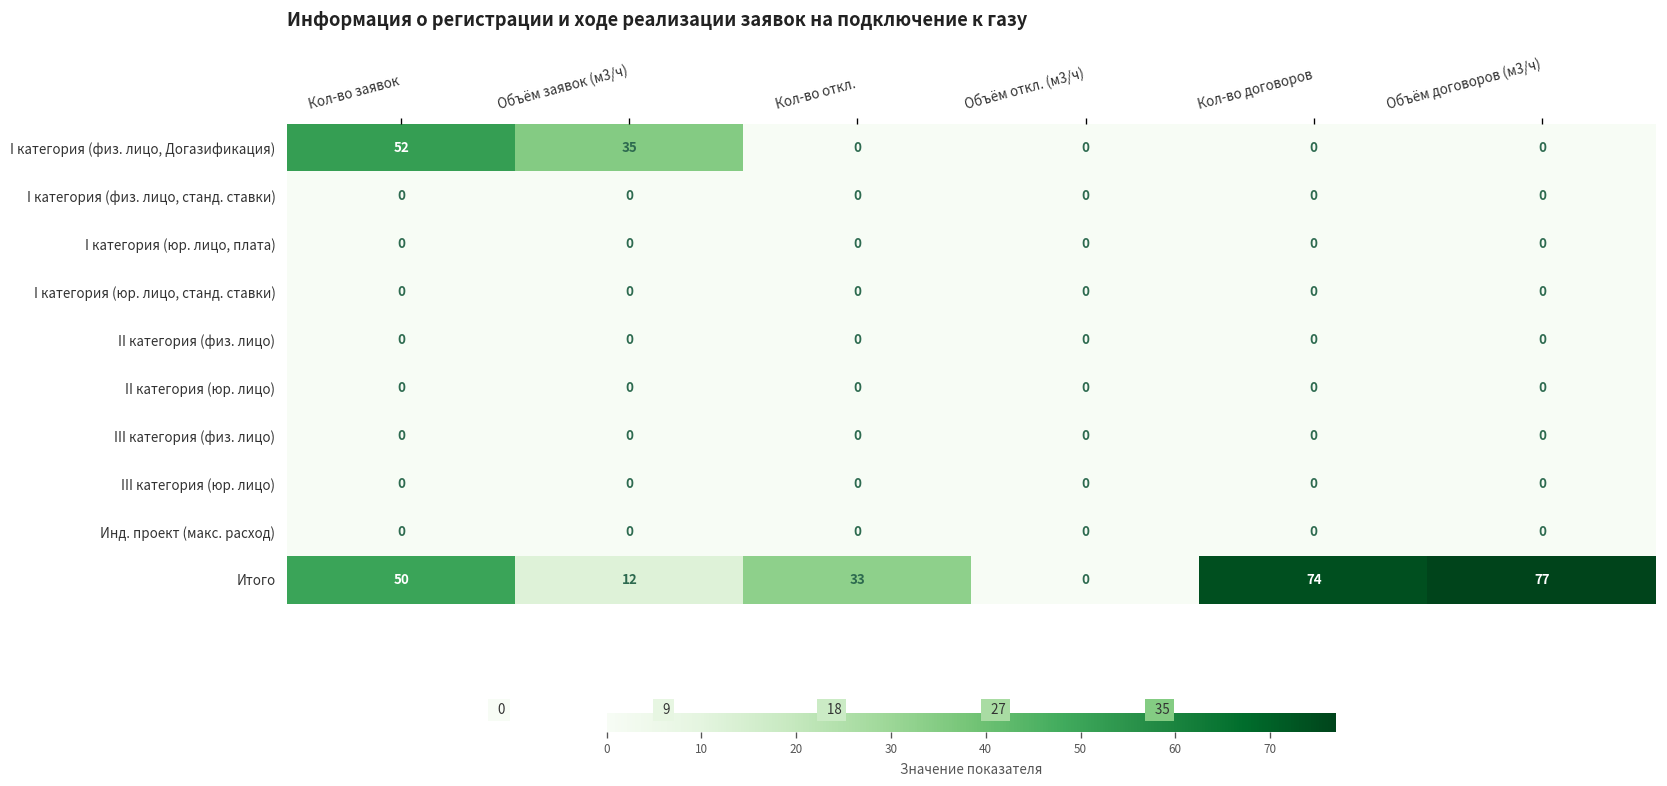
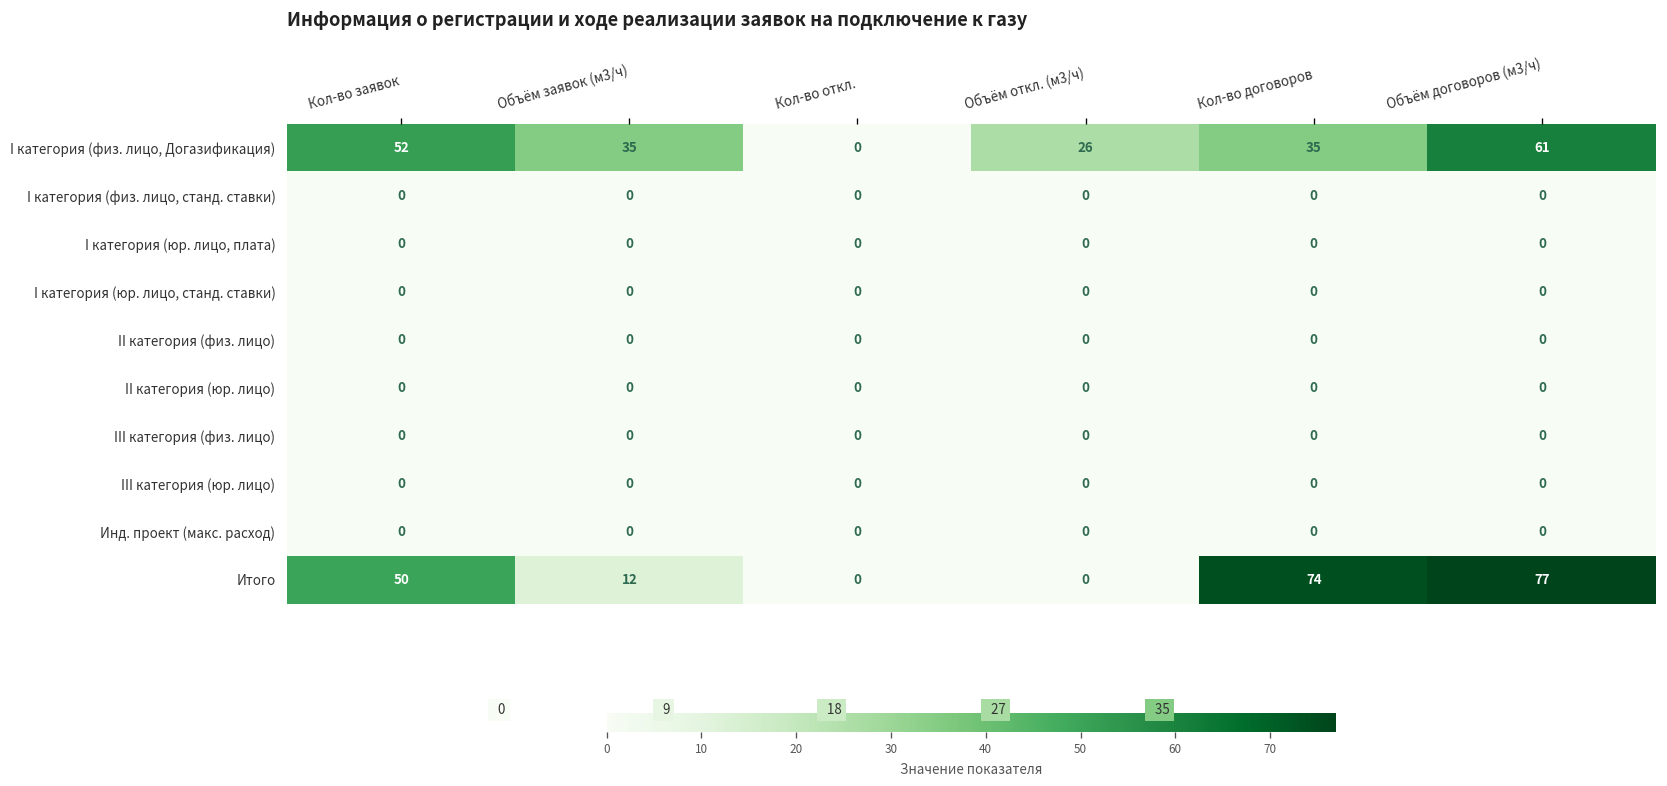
  {
    "I категория (физ. лицо, Догазификация)": {
      "Кол-во заявок": 52,
      "Объём заявок (м3/ч)": 35,
      "Кол-во откл.": 0,
-     "Объём откл. (м3/ч)": 0,
-     "Кол-во договоров": 0,
-     "Объём договоров (м3/ч)": 0
+     "Объём откл. (м3/ч)": 26,
+     "Кол-во договоров": 35,
+     "Объём договоров (м3/ч)": 61
    },
    "I категория (физ. лицо, станд. ставки)": {
      "Кол-во заявок": 0,
      "Объём заявок (м3/ч)": 0,
      "Кол-во откл.": 0,
      "Объём откл. (м3/ч)": 0,
      "Кол-во договоров": 0,
      "Объём договоров (м3/ч)": 0
    },
    "I категория (юр. лицо, плата)": {
      "Кол-во заявок": 0,
      "Объём заявок (м3/ч)": 0,
      "Кол-во откл.": 0,
      "Объём откл. (м3/ч)": 0,
      "Кол-во договоров": 0,
      "Объём договоров (м3/ч)": 0
    },
    "I категория (юр. лицо, станд. ставки)": {
      "Кол-во заявок": 0,
      "Объём заявок (м3/ч)": 0,
      "Кол-во откл.": 0,
      "Объём откл. (м3/ч)": 0,
      "Кол-во договоров": 0,
      "Объём договоров (м3/ч)": 0
    },
    "II категория (физ. лицо)": {
      "Кол-во заявок": 0,
      "Объём заявок (м3/ч)": 0,
      "Кол-во откл.": 0,
      "Объём откл. (м3/ч)": 0,
      "Кол-во договоров": 0,
      "Объём договоров (м3/ч)": 0
    },
    "II категория (юр. лицо)": {
      "Кол-во заявок": 0,
      "Объём заявок (м3/ч)": 0,
      "Кол-во откл.": 0,
      "Объём откл. (м3/ч)": 0,
      "Кол-во договоров": 0,
      "Объём договоров (м3/ч)": 0
    },
    "III категория (физ. лицо)": {
      "Кол-во заявок": 0,
      "Объём заявок (м3/ч)": 0,
      "Кол-во откл.": 0,
      "Объём откл. (м3/ч)": 0,
      "Кол-во договоров": 0,
      "Объём договоров (м3/ч)": 0
    },
    "III категория (юр. лицо)": {
      "Кол-во заявок": 0,
      "Объём заявок (м3/ч)": 0,
      "Кол-во откл.": 0,
      "Объём откл. (м3/ч)": 0,
      "Кол-во договоров": 0,
      "Объём договоров (м3/ч)": 0
    },
    "Инд. проект (макс. расход)": {
      "Кол-во заявок": 0,
      "Объём заявок (м3/ч)": 0,
      "Кол-во откл.": 0,
      "Объём откл. (м3/ч)": 0,
      "Кол-во договоров": 0,
      "Объём договоров (м3/ч)": 0
    },
    "Итого": {
      "Кол-во заявок": 50,
      "Объём заявок (м3/ч)": 12,
-     "Кол-во откл.": 33,
+     "Кол-во откл.": 0,
      "Объём откл. (м3/ч)": 0,
      "Кол-во договоров": 74,
      "Объём договоров (м3/ч)": 77
    }
  }
